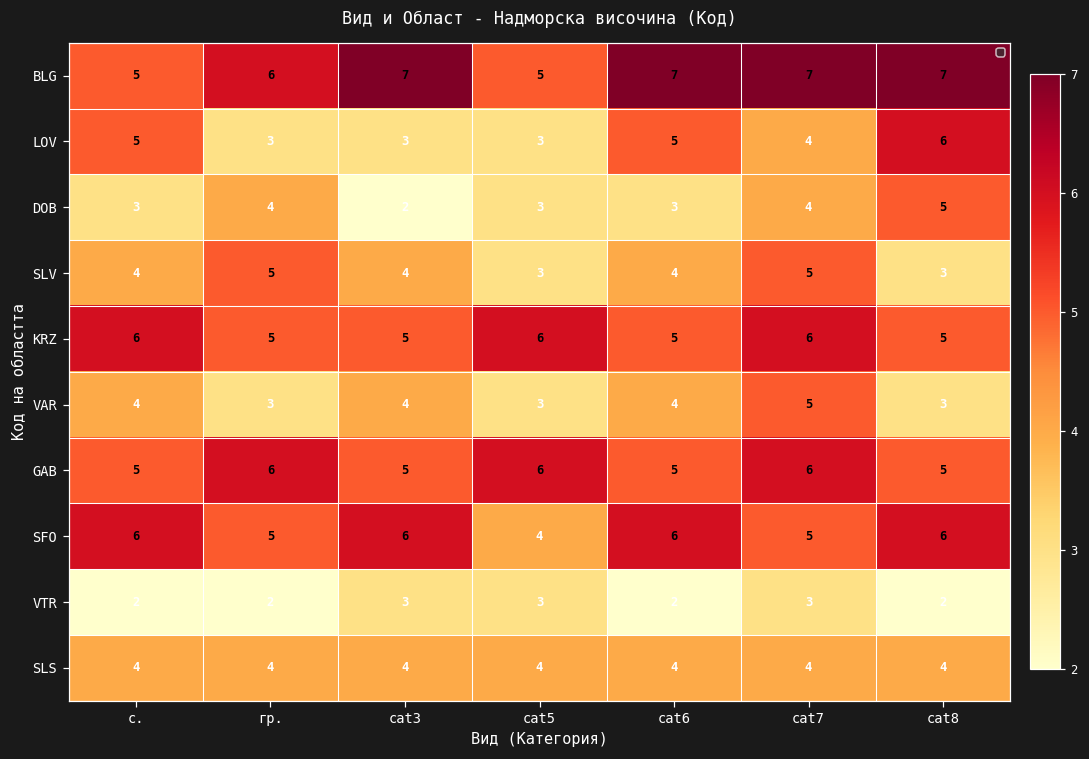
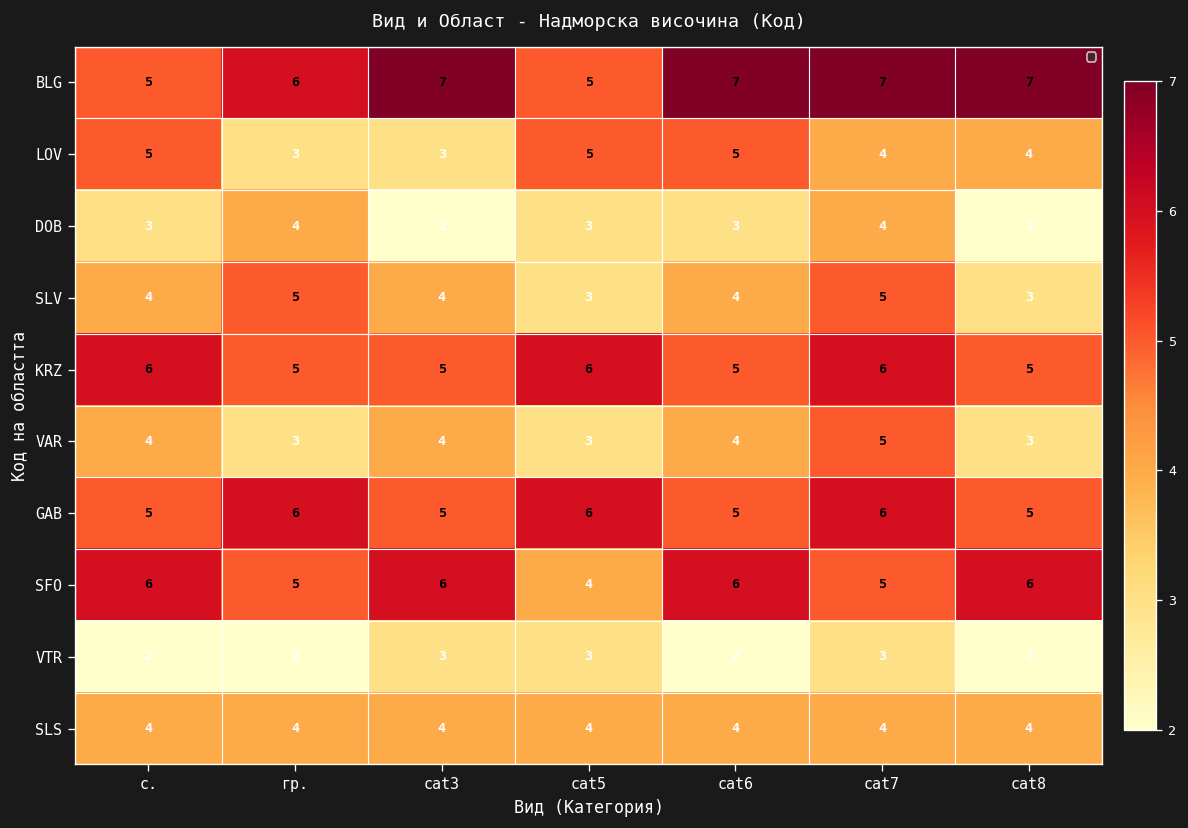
  {
    "BLG": {
      "с.": 5,
      "гр.": 6,
      "cat3": 7,
      "cat5": 5,
      "cat6": 7,
      "cat7": 7,
      "cat8": 7
    },
    "LOV": {
      "с.": 5,
      "гр.": 3,
      "cat3": 3,
-     "cat5": 3,
+     "cat5": 5,
      "cat6": 5,
      "cat7": 4,
-     "cat8": 6
+     "cat8": 4
    },
    "DOB": {
      "с.": 3,
      "гр.": 4,
      "cat3": 2,
      "cat5": 3,
      "cat6": 3,
      "cat7": 4,
-     "cat8": 5
+     "cat8": 2
    },
    "SLV": {
      "с.": 4,
      "гр.": 5,
      "cat3": 4,
      "cat5": 3,
      "cat6": 4,
      "cat7": 5,
      "cat8": 3
    },
    "KRZ": {
      "с.": 6,
      "гр.": 5,
      "cat3": 5,
      "cat5": 6,
      "cat6": 5,
      "cat7": 6,
      "cat8": 5
    },
    "VAR": {
      "с.": 4,
      "гр.": 3,
      "cat3": 4,
      "cat5": 3,
      "cat6": 4,
      "cat7": 5,
      "cat8": 3
    },
    "GAB": {
      "с.": 5,
      "гр.": 6,
      "cat3": 5,
      "cat5": 6,
      "cat6": 5,
      "cat7": 6,
      "cat8": 5
    },
    "SFO": {
      "с.": 6,
      "гр.": 5,
      "cat3": 6,
      "cat5": 4,
      "cat6": 6,
      "cat7": 5,
      "cat8": 6
    },
    "VTR": {
      "с.": 2,
      "гр.": 2,
      "cat3": 3,
      "cat5": 3,
      "cat6": 2,
      "cat7": 3,
      "cat8": 2
    },
    "SLS": {
      "с.": 4,
      "гр.": 4,
      "cat3": 4,
      "cat5": 4,
      "cat6": 4,
      "cat7": 4,
      "cat8": 4
    }
  }
